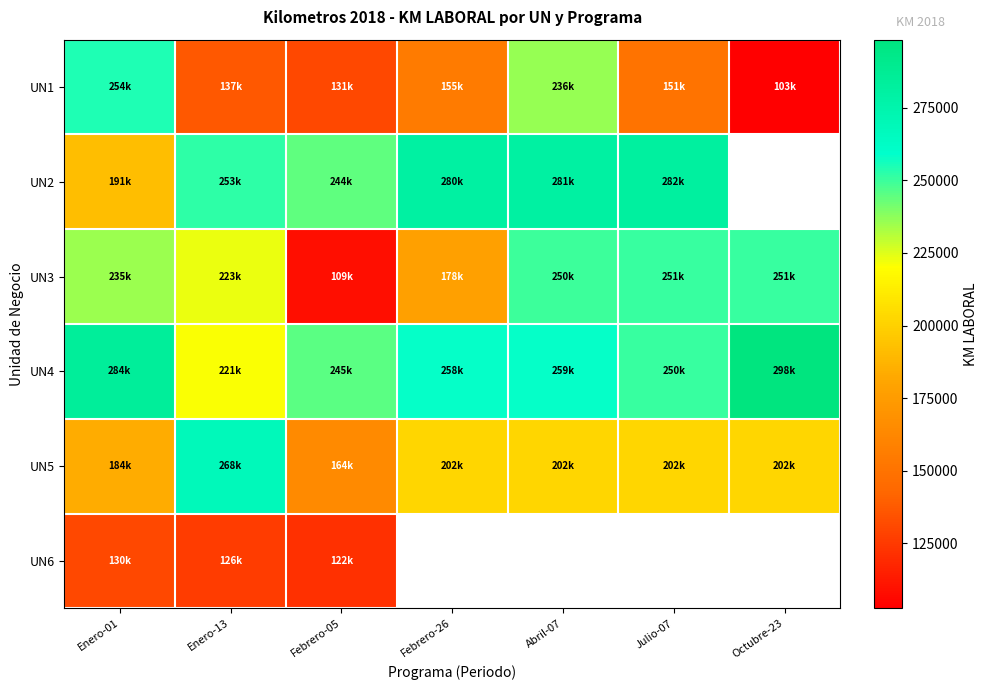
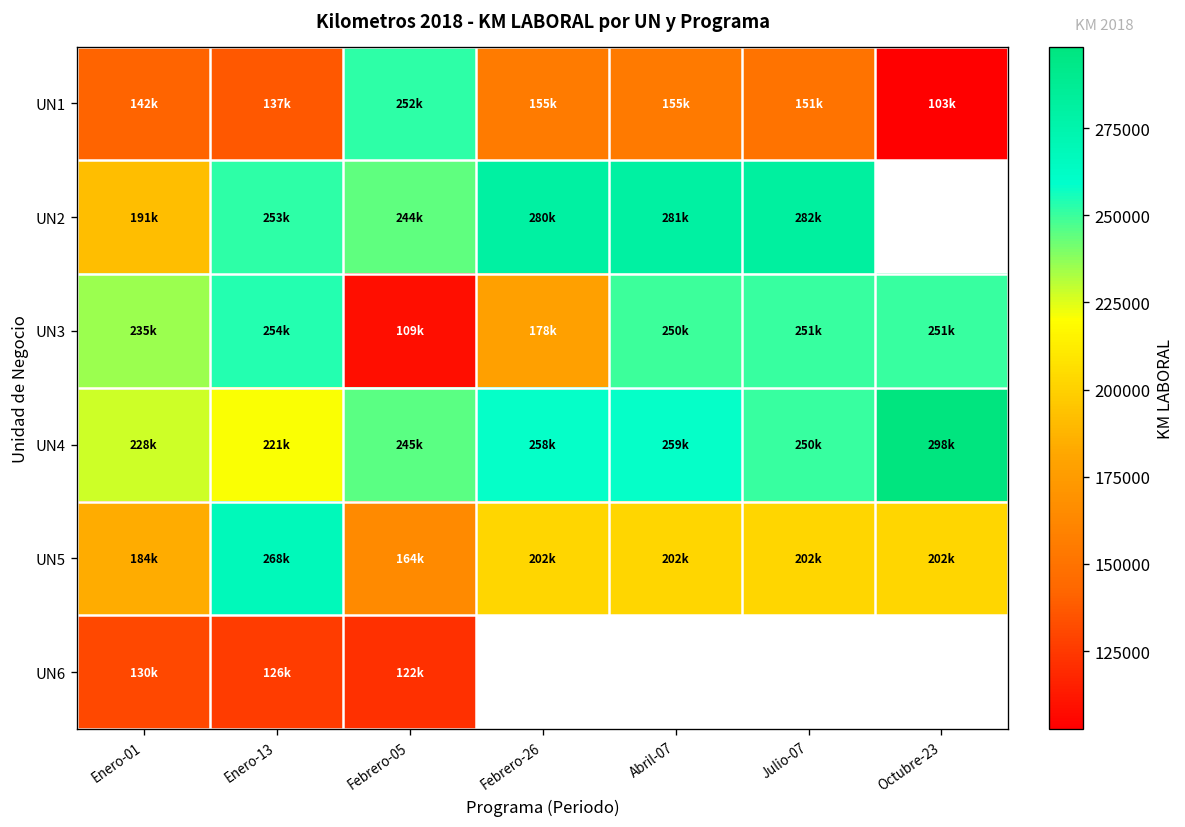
  {
    "UN1": {
-     "Enero-01": "254k",
+     "Enero-01": "142k",
      "Enero-13": "137k",
-     "Febrero-05": "131k",
+     "Febrero-05": "252k",
      "Febrero-26": "155k",
-     "Abril-07": "236k",
+     "Abril-07": "155k",
      "Julio-07": "151k",
      "Octubre-23": "103k"
    },
    "UN2": {
      "Enero-01": "191k",
      "Enero-13": "253k",
      "Febrero-05": "244k",
      "Febrero-26": "280k",
      "Abril-07": "281k",
      "Julio-07": "282k"
    },
    "UN3": {
      "Enero-01": "235k",
-     "Enero-13": "223k",
+     "Enero-13": "254k",
      "Febrero-05": "109k",
      "Febrero-26": "178k",
      "Abril-07": "250k",
      "Julio-07": "251k",
      "Octubre-23": "251k"
    },
    "UN4": {
-     "Enero-01": "284k",
+     "Enero-01": "228k",
      "Enero-13": "221k",
      "Febrero-05": "245k",
      "Febrero-26": "258k",
      "Abril-07": "259k",
      "Julio-07": "250k",
      "Octubre-23": "298k"
    },
    "UN5": {
      "Enero-01": "184k",
      "Enero-13": "268k",
      "Febrero-05": "164k",
      "Febrero-26": "202k",
      "Abril-07": "202k",
      "Julio-07": "202k",
      "Octubre-23": "202k"
    },
    "UN6": {
      "Enero-01": "130k",
      "Enero-13": "126k",
      "Febrero-05": "122k"
    }
  }
